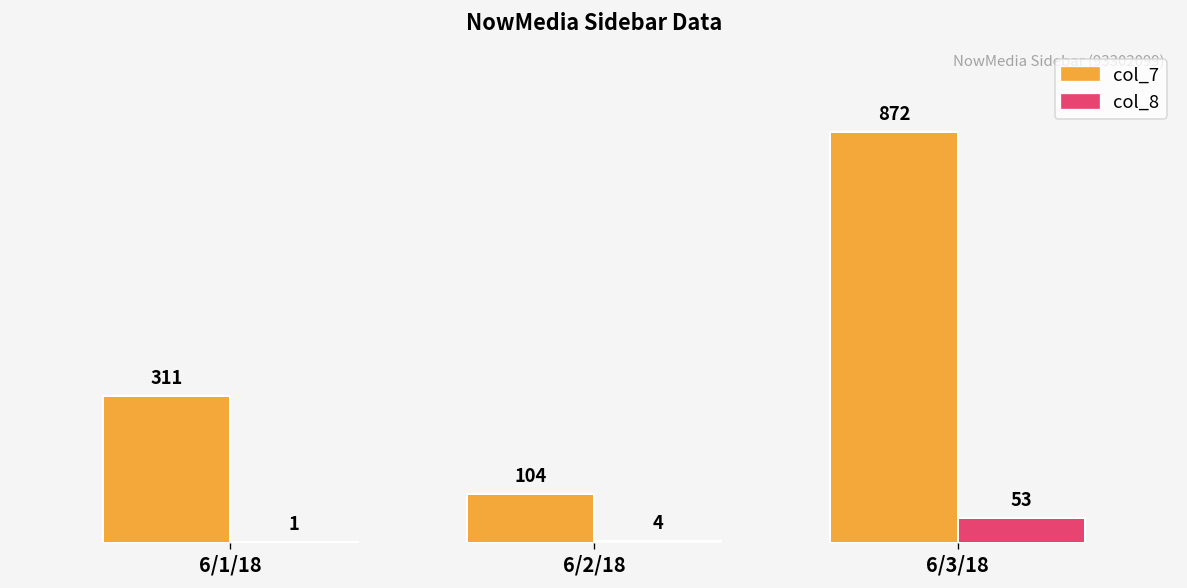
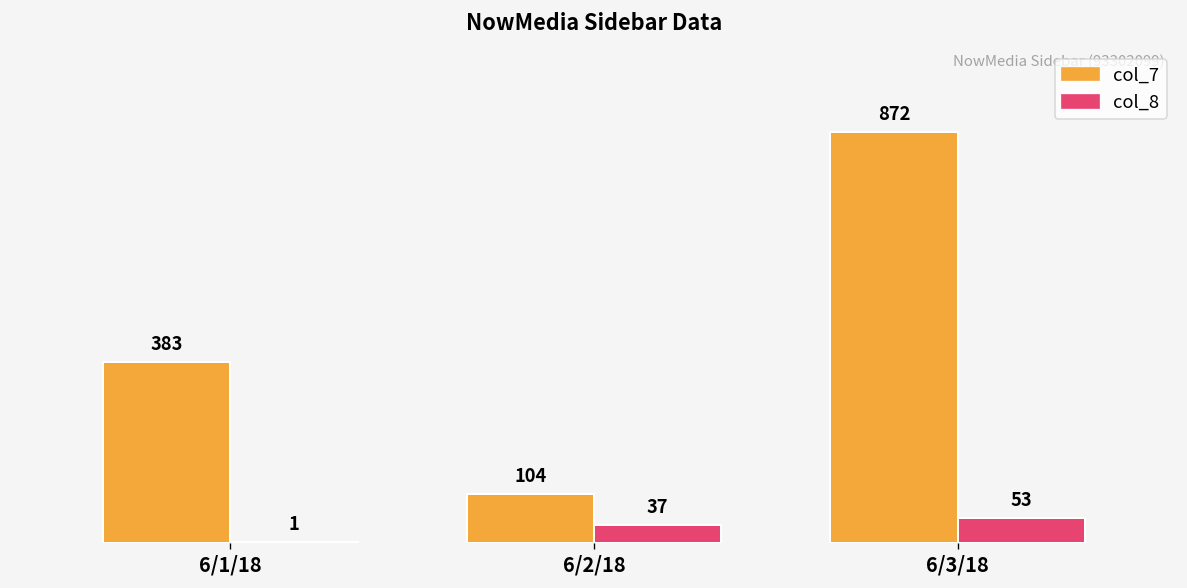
  {
    "col_7": {
-     "6/1/18": 311,
+     "6/1/18": 383,
      "6/2/18": 104,
      "6/3/18": 872
    },
    "col_8": {
      "6/1/18": 1,
-     "6/2/18": 4,
+     "6/2/18": 37,
      "6/3/18": 53
    }
  }
